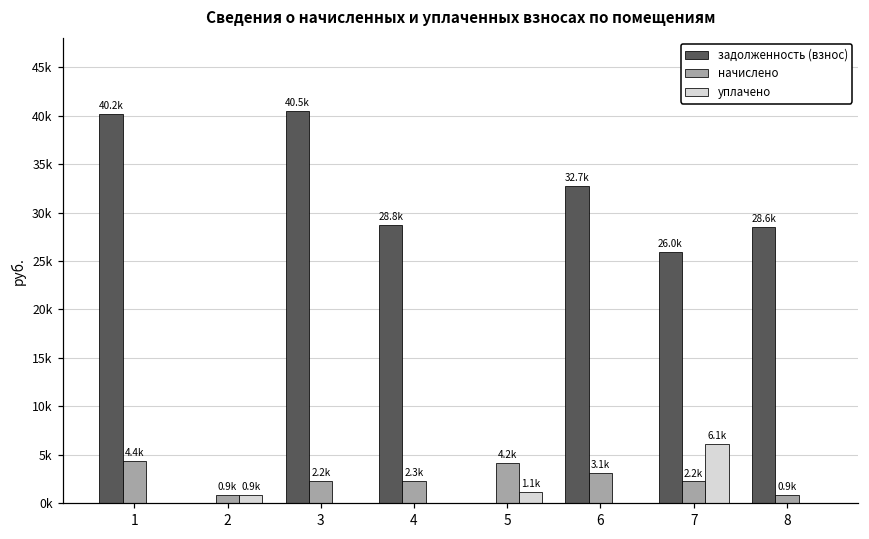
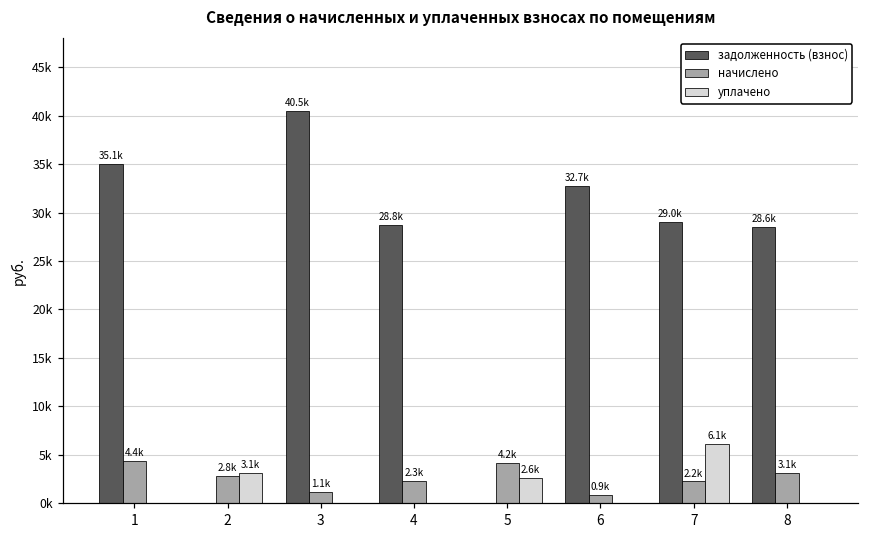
  {
    "задолженность (взнос)": {
-     "1": "40.2k",
+     "1": "35.1k",
      "3": "40.5k",
      "4": "28.8k",
      "6": "32.7k",
-     "7": "26.0k",
+     "7": "29.0k",
      "8": "28.6k"
    },
    "начислено": {
      "1": "4.4k",
-     "2": "0.9k",
-     "3": "2.2k",
+     "2": "2.8k",
+     "3": "1.1k",
      "4": "2.3k",
      "5": "4.2k",
-     "6": "3.1k",
+     "6": "0.9k",
      "7": "2.2k",
-     "8": "0.9k"
+     "8": "3.1k"
    },
    "уплачено": {
-     "2": "0.9k",
-     "5": "1.1k",
+     "2": "3.1k",
+     "5": "2.6k",
      "7": "6.1k"
    }
  }
